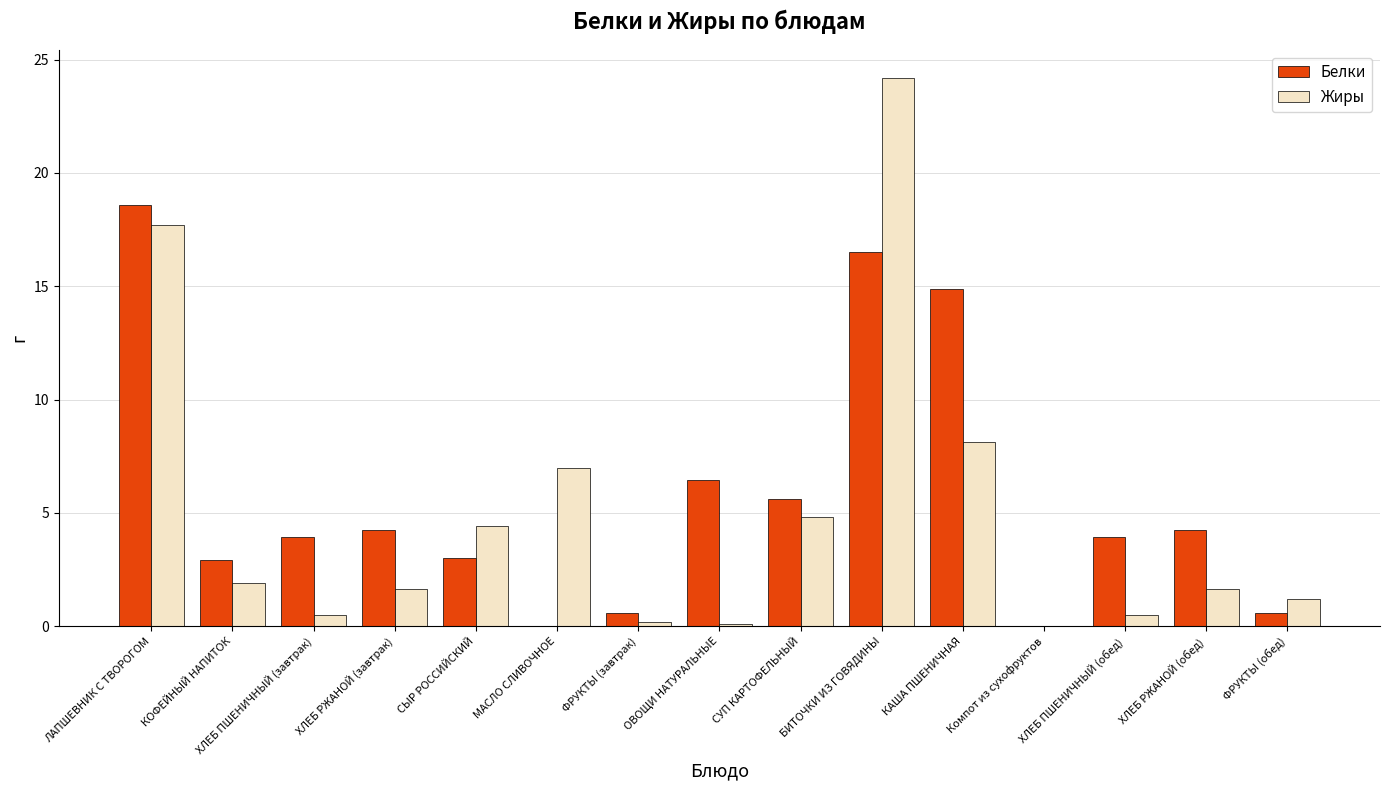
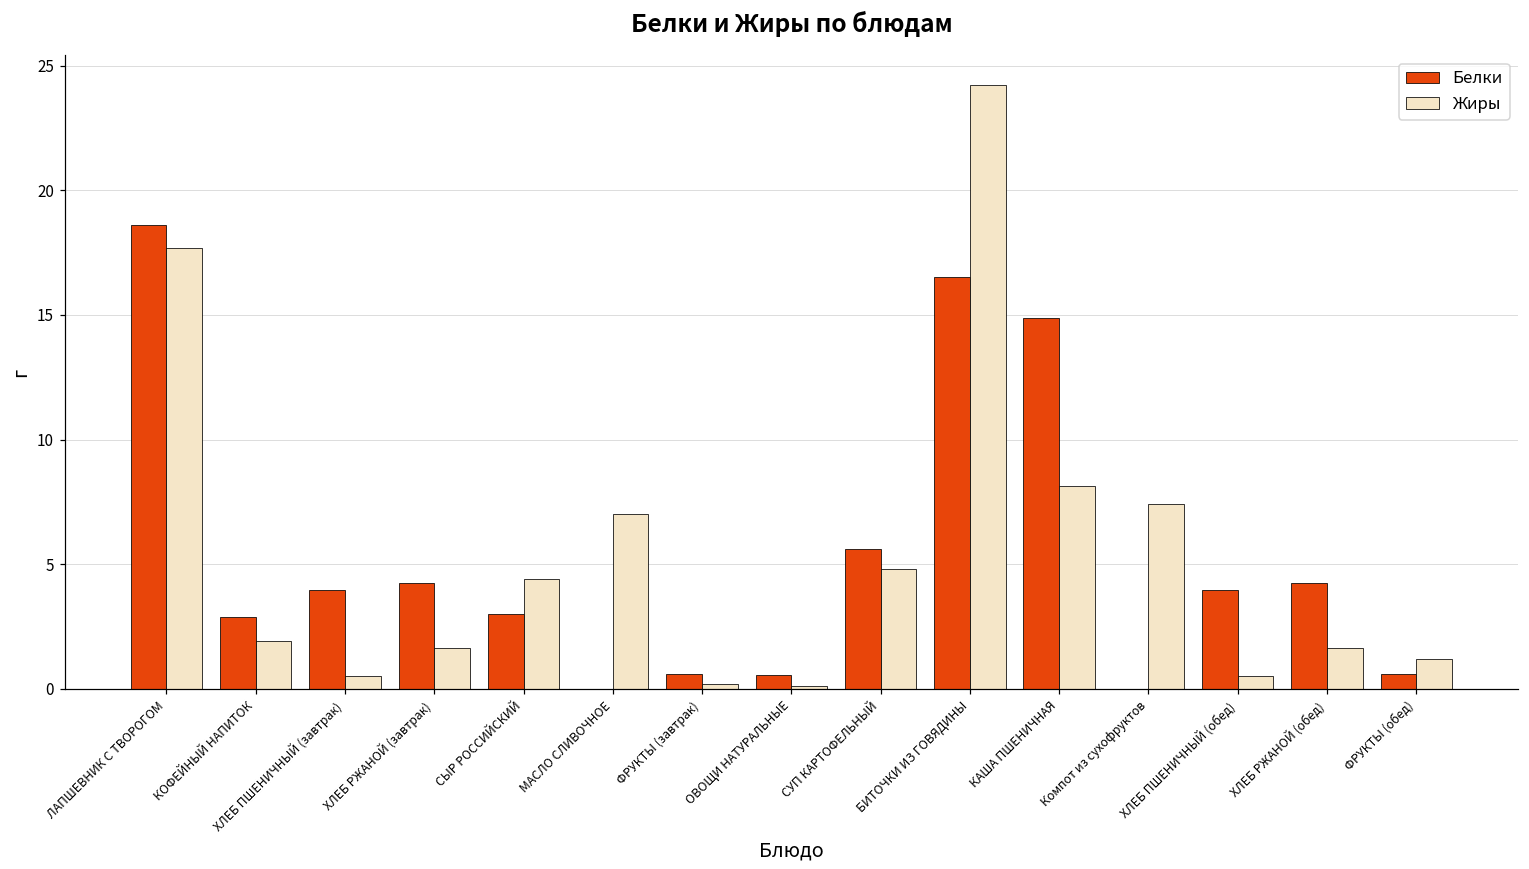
  {
    "Белки": {
      "ЛАПШЕВНИК С ТВОРОГОМ": 18.6,
      "КОФЕЙНЫЙ НАПИТОК": 2.9,
      "ХЛЕБ ПШЕНИЧНЫЙ (завтрак)": 4.0,
      "ХЛЕБ РЖАНОЙ (завтрак)": 4.3,
      "СЫР РОССИЙСКИЙ": 3.0,
      "МАСЛО СЛИВОЧНОЕ": 0.0,
      "ФРУКТЫ (завтрак)": 0.6,
-     "ОВОЩИ НАТУРАЛЬНЫЕ": 6.4,
+     "ОВОЩИ НАТУРАЛЬНЫЕ": 0.6,
      "СУП КАРТОФЕЛЬНЫЙ": 5.6,
      "БИТОЧКИ ИЗ ГОВЯДИНЫ": 16.5,
      "КАША ПШЕНИЧНАЯ": 14.9,
      "Компот из сухофруктов": 0.0,
      "ХЛЕБ ПШЕНИЧНЫЙ (обед)": 4.0,
      "ХЛЕБ РЖАНОЙ (обед)": 4.3,
      "ФРУКТЫ (обед)": 0.6
    },
    "Жиры": {
      "ЛАПШЕВНИК С ТВОРОГОМ": 17.7,
      "КОФЕЙНЫЙ НАПИТОК": 1.9,
      "ХЛЕБ ПШЕНИЧНЫЙ (завтрак)": 0.5,
      "ХЛЕБ РЖАНОЙ (завтрак)": 1.7,
      "СЫР РОССИЙСКИЙ": 4.4,
      "МАСЛО СЛИВОЧНОЕ": 7.0,
      "ФРУКТЫ (завтрак)": 0.2,
      "СУП КАРТОФЕЛЬНЫЙ": 4.8,
      "БИТОЧКИ ИЗ ГОВЯДИНЫ": 24.2,
      "КАША ПШЕНИЧНАЯ": 8.1,
-     "Компот из сухофруктов": 0.0,
+     "Компот из сухофруктов": 7.4,
      "ХЛЕБ ПШЕНИЧНЫЙ (обед)": 0.5,
      "ХЛЕБ РЖАНОЙ (обед)": 1.7,
      "ФРУКТЫ (обед)": 1.2
    }
  }
